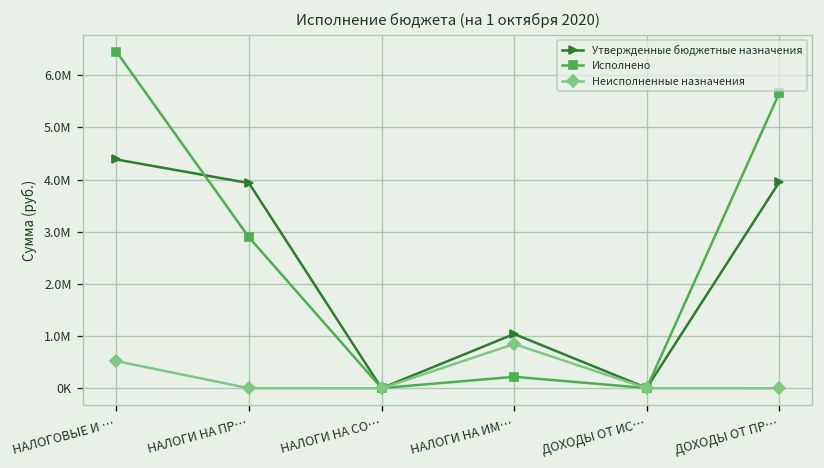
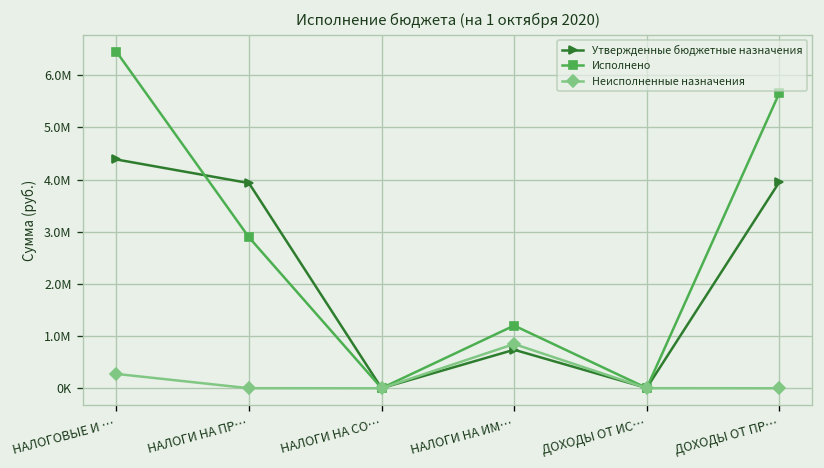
  {
    "Утвержденные бюджетные назначения": {
      "НАЛОГОВЫЕ И …": 4400000,
      "НАЛОГИ НА ПР…": 3900000,
-     "НАЛОГИ НА ИМ…": 1000000,
+     "НАЛОГИ НА ИМ…": 700000,
      "ДОХОДЫ ОТ ПР…": 4000000
    },
    "Исполнено": {
      "НАЛОГОВЫЕ И …": 6500000,
      "НАЛОГИ НА ПР…": 2900000,
-     "НАЛОГИ НА ИМ…": 200000,
+     "НАЛОГИ НА ИМ…": 1200000,
      "ДОХОДЫ ОТ ПР…": 5700000
    },
    "Неисполненные назначения": {
-     "НАЛОГОВЫЕ И …": 500000,
+     "НАЛОГОВЫЕ И …": 300000,
      "НАЛОГИ НА ПР…": 0,
      "НАЛОГИ НА ИМ…": 800000,
      "ДОХОДЫ ОТ ПР…": 0
    }
  }
